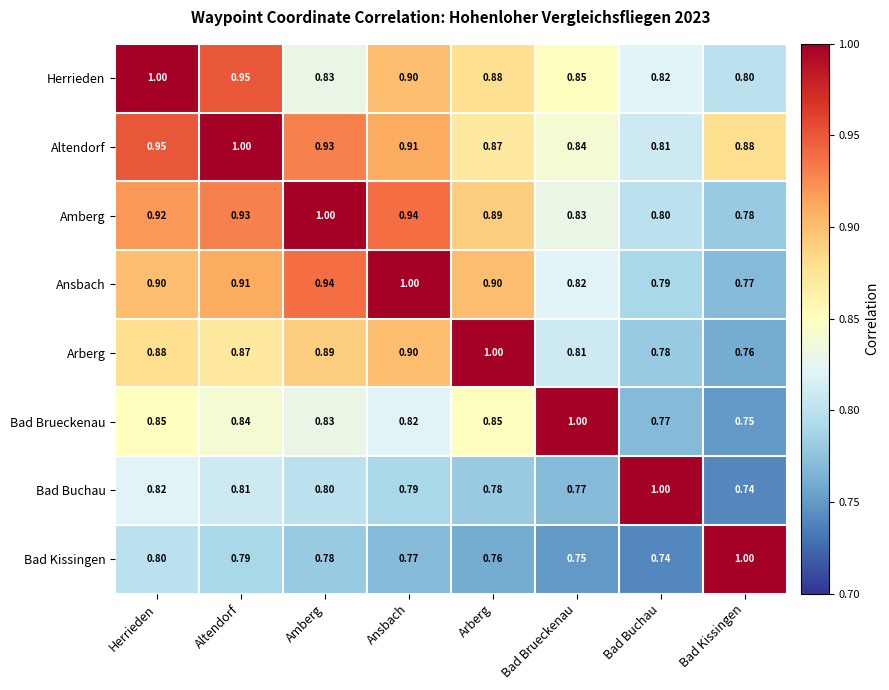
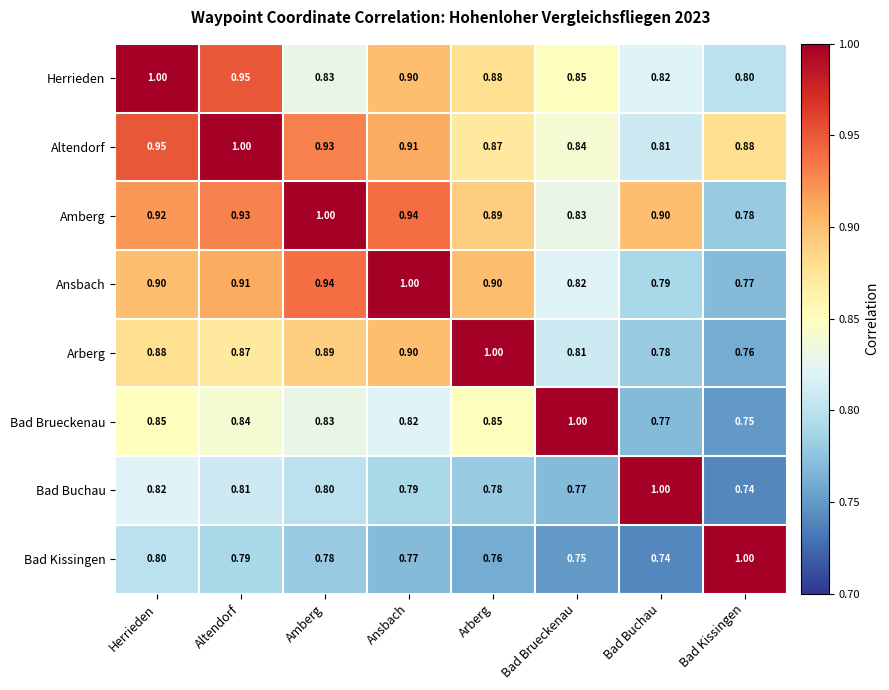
  {
    "Herrieden": {
      "Herrieden": 1.00,
      "Altendorf": 0.95,
      "Amberg": 0.83,
      "Ansbach": 0.90,
      "Arberg": 0.88,
      "Bad Brueckenau": 0.85,
      "Bad Buchau": 0.82,
      "Bad Kissingen": 0.80
    },
    "Altendorf": {
      "Herrieden": 0.95,
      "Altendorf": 1.00,
      "Amberg": 0.93,
      "Ansbach": 0.91,
      "Arberg": 0.87,
      "Bad Brueckenau": 0.84,
      "Bad Buchau": 0.81,
      "Bad Kissingen": 0.88
    },
    "Amberg": {
      "Herrieden": 0.92,
      "Altendorf": 0.93,
      "Amberg": 1.00,
      "Ansbach": 0.94,
      "Arberg": 0.89,
      "Bad Brueckenau": 0.83,
-     "Bad Buchau": 0.80,
+     "Bad Buchau": 0.90,
      "Bad Kissingen": 0.78
    },
    "Ansbach": {
      "Herrieden": 0.90,
      "Altendorf": 0.91,
      "Amberg": 0.94,
      "Ansbach": 1.00,
      "Arberg": 0.90,
      "Bad Brueckenau": 0.82,
      "Bad Buchau": 0.79,
      "Bad Kissingen": 0.77
    },
    "Arberg": {
      "Herrieden": 0.88,
      "Altendorf": 0.87,
      "Amberg": 0.89,
      "Ansbach": 0.90,
      "Arberg": 1.00,
      "Bad Brueckenau": 0.81,
      "Bad Buchau": 0.78,
      "Bad Kissingen": 0.76
    },
    "Bad Brueckenau": {
      "Herrieden": 0.85,
      "Altendorf": 0.84,
      "Amberg": 0.83,
      "Ansbach": 0.82,
      "Arberg": 0.85,
      "Bad Brueckenau": 1.00,
      "Bad Buchau": 0.77,
      "Bad Kissingen": 0.75
    },
    "Bad Buchau": {
      "Herrieden": 0.82,
      "Altendorf": 0.81,
      "Amberg": 0.80,
      "Ansbach": 0.79,
      "Arberg": 0.78,
      "Bad Brueckenau": 0.77,
      "Bad Buchau": 1.00,
      "Bad Kissingen": 0.74
    },
    "Bad Kissingen": {
      "Herrieden": 0.80,
      "Altendorf": 0.79,
      "Amberg": 0.78,
      "Ansbach": 0.77,
      "Arberg": 0.76,
      "Bad Brueckenau": 0.75,
      "Bad Buchau": 0.74,
      "Bad Kissingen": 1.00
    }
  }
